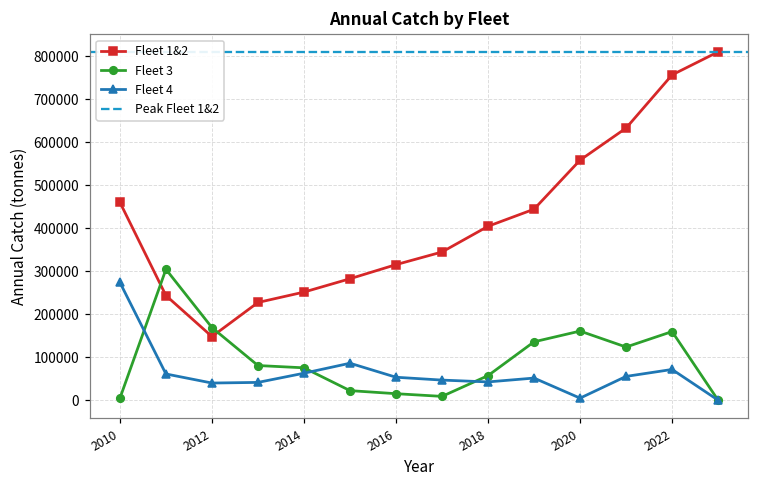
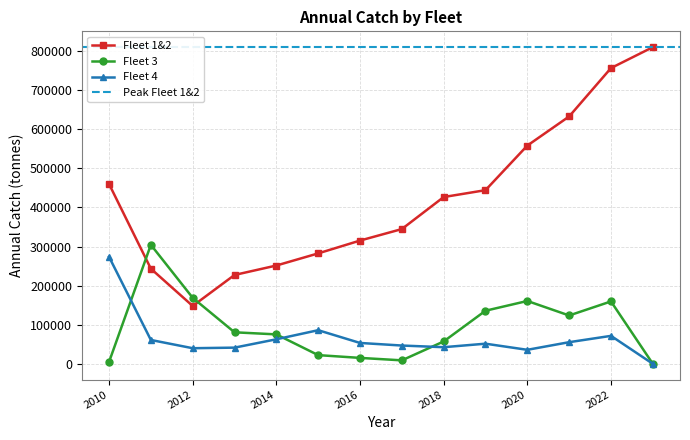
  {
    "Fleet 1&2": {
      "2010": 460000,
      "2012": 150000,
      "2014": 250000,
      "2016": 320000,
-     "2018": 400000,
+     "2018": 430000,
      "2020": 560000,
      "2022": 760000
    },
    "Fleet 3": {
      "2010": 0,
      "2012": 170000,
      "2014": 80000,
      "2016": 20000,
      "2018": 60000,
      "2020": 160000,
      "2022": 160000
    },
    "Fleet 4": {
      "2010": 270000,
      "2012": 40000,
      "2014": 60000,
      "2016": 50000,
      "2018": 40000,
-     "2020": 0,
+     "2020": 40000,
      "2022": 70000
    }
  }
